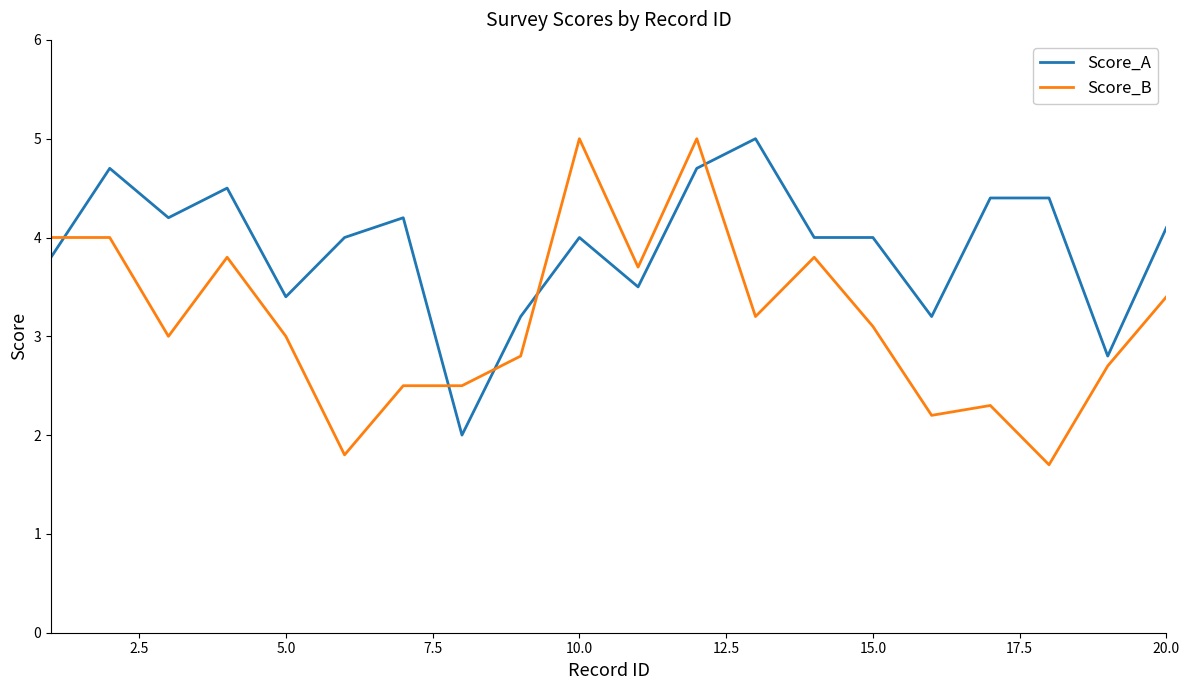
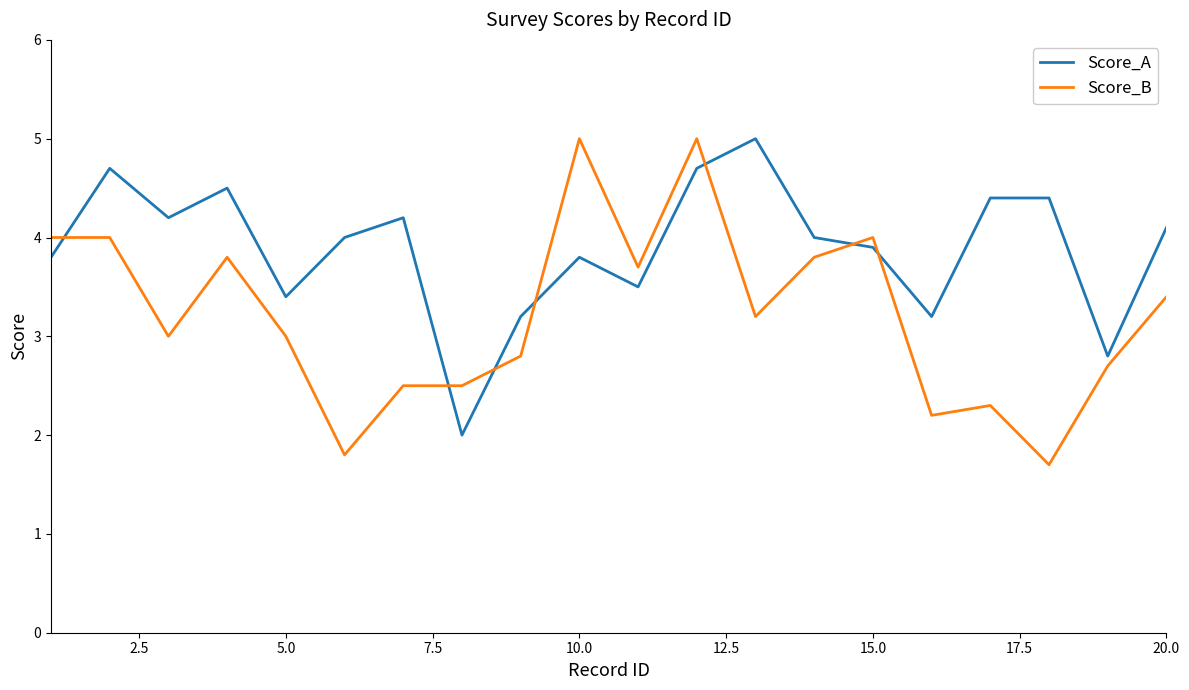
  {
    "Score_A": {
      "5.0": 3.4,
-     "10.0": 4.0,
-     "15.0": 4.0,
+     "10.0": 3.8,
+     "15.0": 3.9,
      "20.0": 4.1
    },
    "Score_B": {
      "5.0": 3.0,
      "10.0": 5.0,
-     "15.0": 3.1,
+     "15.0": 4.0,
      "20.0": 3.4
    }
  }
